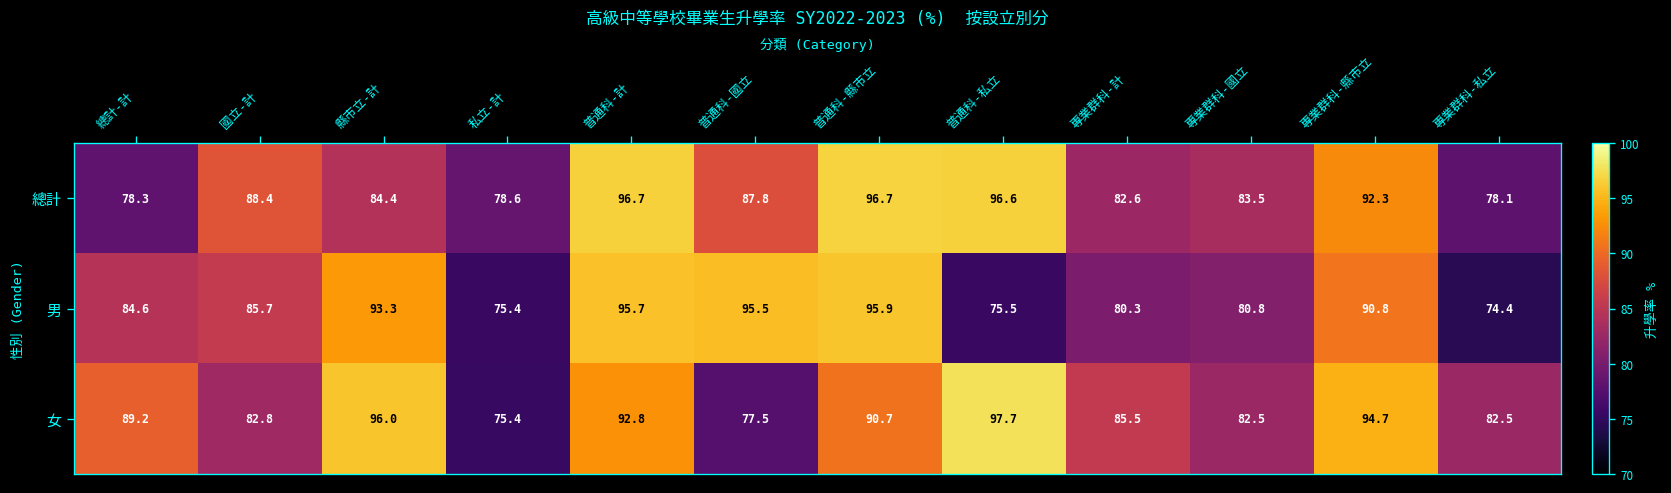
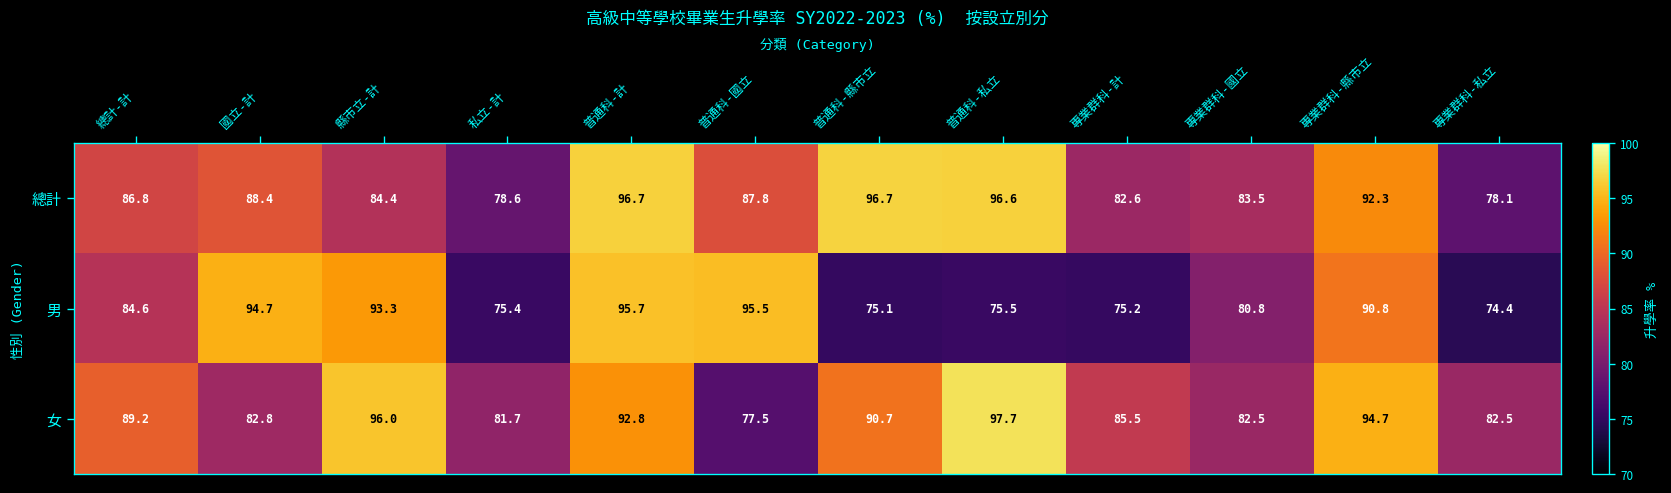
  {
    "總計": {
-     "總計-計": 78.3,
+     "總計-計": 86.8,
      "國立-計": 88.4,
      "縣市立-計": 84.4,
      "私立-計": 78.6,
      "普通科-計": 96.7,
      "普通科-國立": 87.8,
      "普通科-縣市立": 96.7,
      "普通科-私立": 96.6,
      "專業群科-計": 82.6,
      "專業群科-國立": 83.5,
      "專業群科-縣市立": 92.3,
      "專業群科-私立": 78.1
    },
    "男": {
      "總計-計": 84.6,
-     "國立-計": 85.7,
+     "國立-計": 94.7,
      "縣市立-計": 93.3,
      "私立-計": 75.4,
      "普通科-計": 95.7,
      "普通科-國立": 95.5,
-     "普通科-縣市立": 95.9,
+     "普通科-縣市立": 75.1,
      "普通科-私立": 75.5,
-     "專業群科-計": 80.3,
+     "專業群科-計": 75.2,
      "專業群科-國立": 80.8,
      "專業群科-縣市立": 90.8,
      "專業群科-私立": 74.4
    },
    "女": {
      "總計-計": 89.2,
      "國立-計": 82.8,
      "縣市立-計": 96.0,
-     "私立-計": 75.4,
+     "私立-計": 81.7,
      "普通科-計": 92.8,
      "普通科-國立": 77.5,
      "普通科-縣市立": 90.7,
      "普通科-私立": 97.7,
      "專業群科-計": 85.5,
      "專業群科-國立": 82.5,
      "專業群科-縣市立": 94.7,
      "專業群科-私立": 82.5
    }
  }
